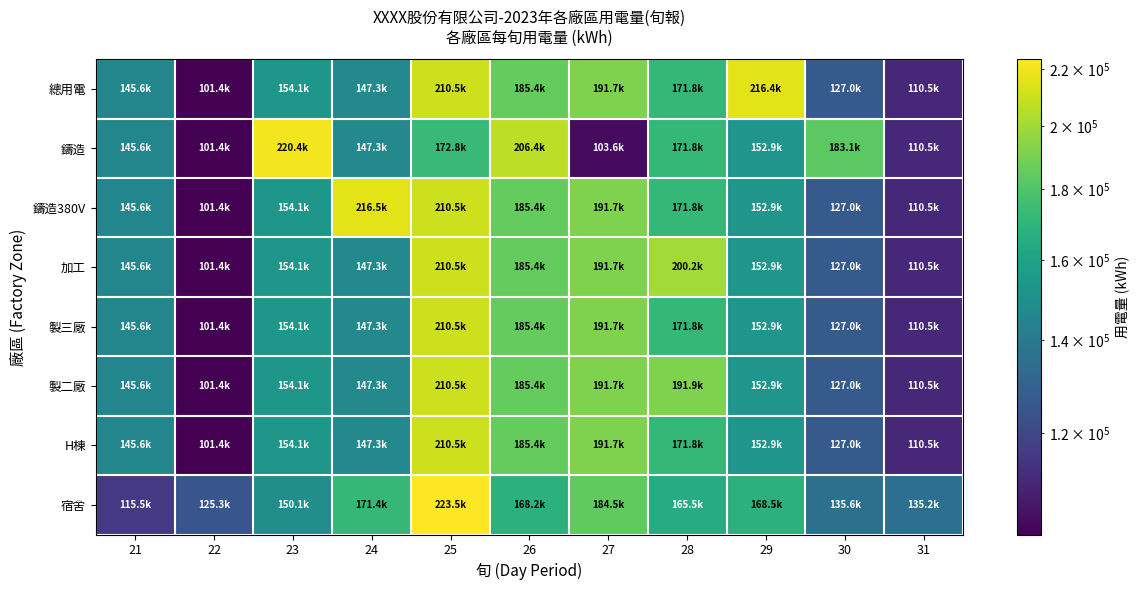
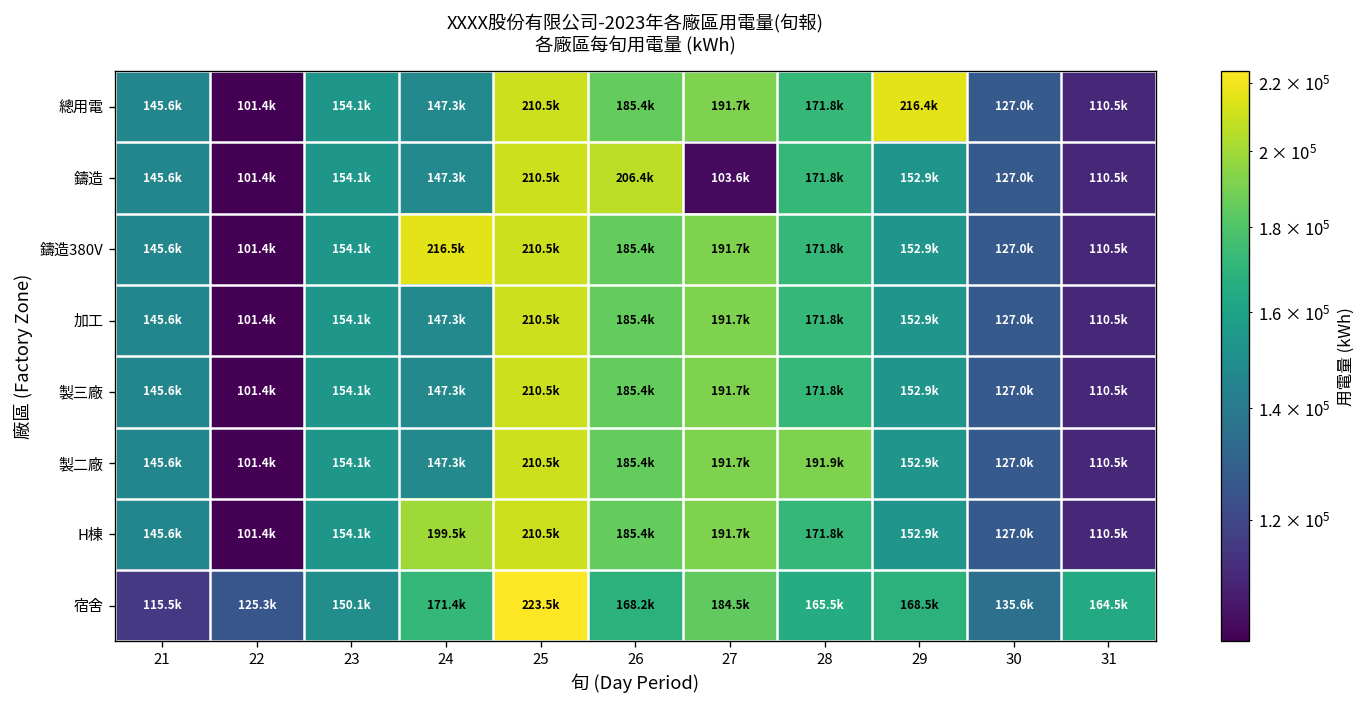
  {
    "總用電": {
      "21": "145.6k",
      "22": "101.4k",
      "23": "154.1k",
      "24": "147.3k",
      "25": "210.5k",
      "26": "185.4k",
      "27": "191.7k",
      "28": "171.8k",
      "29": "216.4k",
      "30": "127.0k",
      "31": "110.5k"
    },
    "鑄造": {
      "21": "145.6k",
      "22": "101.4k",
-     "23": "220.4k",
+     "23": "154.1k",
      "24": "147.3k",
-     "25": "172.8k",
+     "25": "210.5k",
      "26": "206.4k",
      "27": "103.6k",
      "28": "171.8k",
      "29": "152.9k",
-     "30": "183.1k",
+     "30": "127.0k",
      "31": "110.5k"
    },
    "鑄造380V": {
      "21": "145.6k",
      "22": "101.4k",
      "23": "154.1k",
      "24": "216.5k",
      "25": "210.5k",
      "26": "185.4k",
      "27": "191.7k",
      "28": "171.8k",
      "29": "152.9k",
      "30": "127.0k",
      "31": "110.5k"
    },
    "加工": {
      "21": "145.6k",
      "22": "101.4k",
      "23": "154.1k",
      "24": "147.3k",
      "25": "210.5k",
      "26": "185.4k",
      "27": "191.7k",
-     "28": "200.2k",
+     "28": "171.8k",
      "29": "152.9k",
      "30": "127.0k",
      "31": "110.5k"
    },
    "製三廠": {
      "21": "145.6k",
      "22": "101.4k",
      "23": "154.1k",
      "24": "147.3k",
      "25": "210.5k",
      "26": "185.4k",
      "27": "191.7k",
      "28": "171.8k",
      "29": "152.9k",
      "30": "127.0k",
      "31": "110.5k"
    },
    "製二廠": {
      "21": "145.6k",
      "22": "101.4k",
      "23": "154.1k",
      "24": "147.3k",
      "25": "210.5k",
      "26": "185.4k",
      "27": "191.7k",
      "28": "191.9k",
      "29": "152.9k",
      "30": "127.0k",
      "31": "110.5k"
    },
    "H棟": {
      "21": "145.6k",
      "22": "101.4k",
      "23": "154.1k",
-     "24": "147.3k",
+     "24": "199.5k",
      "25": "210.5k",
      "26": "185.4k",
      "27": "191.7k",
      "28": "171.8k",
      "29": "152.9k",
      "30": "127.0k",
      "31": "110.5k"
    },
    "宿舍": {
      "21": "115.5k",
      "22": "125.3k",
      "23": "150.1k",
      "24": "171.4k",
      "25": "223.5k",
      "26": "168.2k",
      "27": "184.5k",
      "28": "165.5k",
      "29": "168.5k",
      "30": "135.6k",
-     "31": "135.2k"
+     "31": "164.5k"
    }
  }
